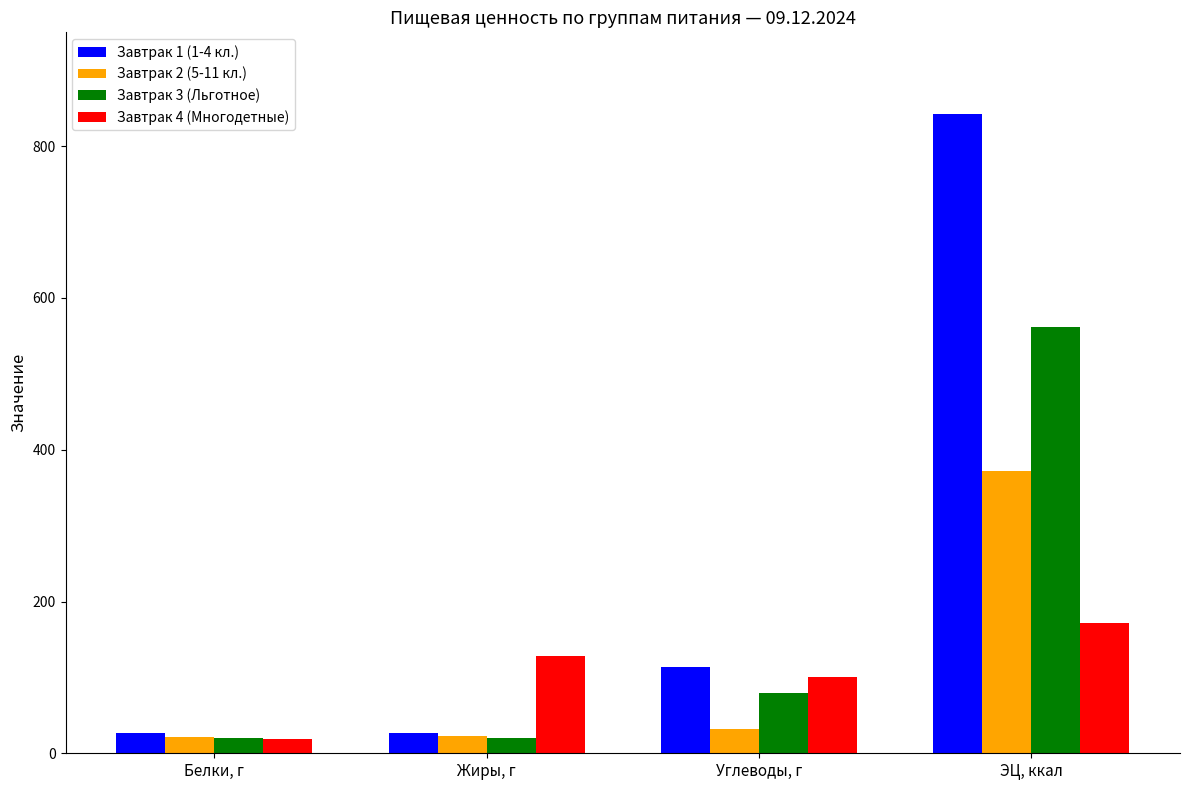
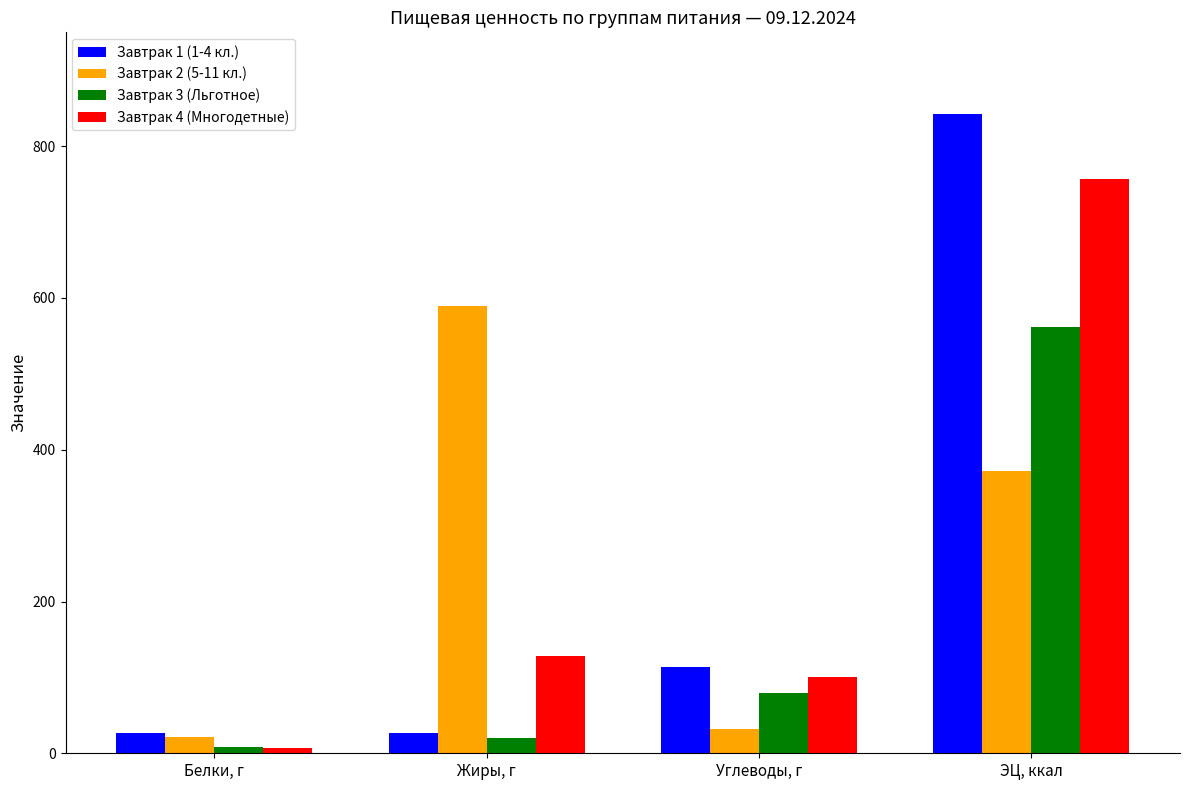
  {
    "Завтрак 1 (1-4 кл.)": {
      "Белки, г": 30,
      "Жиры, г": 30,
      "Углеводы, г": 110,
      "ЭЦ, ккал": 840
    },
    "Завтрак 2 (5-11 кл.)": {
      "Белки, г": 20,
-     "Жиры, г": 20,
+     "Жиры, г": 590,
      "Углеводы, г": 30,
      "ЭЦ, ккал": 370
    },
    "Завтрак 3 (Льготное)": {
-     "Белки, г": 20,
+     "Белки, г": 10,
      "Жиры, г": 20,
      "Углеводы, г": 80,
      "ЭЦ, ккал": 560
    },
    "Завтрак 4 (Многодетные)": {
-     "Белки, г": 20,
+     "Белки, г": 10,
      "Жиры, г": 130,
      "Углеводы, г": 100,
-     "ЭЦ, ккал": 170
+     "ЭЦ, ккал": 760
    }
  }
